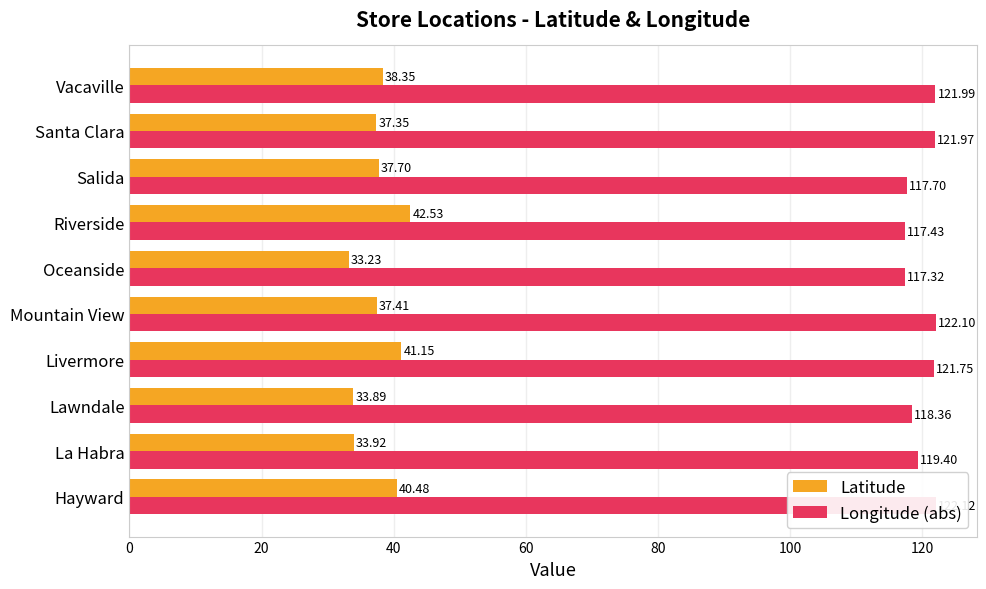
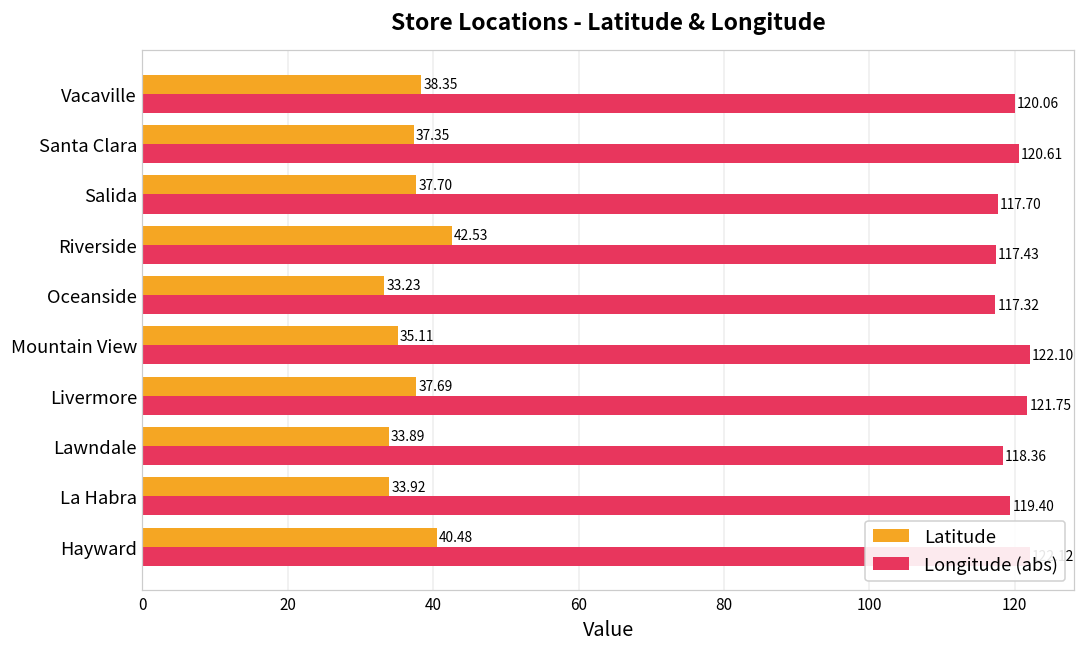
  {
    "Latitude": {
      "Vacaville": 38.35,
      "Santa Clara": 37.35,
      "Salida": 37.70,
      "Riverside": 42.53,
      "Oceanside": 33.23,
-     "Mountain View": 37.41,
-     "Livermore": 41.15,
+     "Mountain View": 35.11,
+     "Livermore": 37.69,
      "Lawndale": 33.89,
      "La Habra": 33.92,
      "Hayward": 40.48
    },
    "Longitude (abs)": {
-     "Vacaville": 121.99,
-     "Santa Clara": 121.97,
+     "Vacaville": 120.06,
+     "Santa Clara": 120.61,
      "Salida": 117.70,
      "Riverside": 117.43,
      "Oceanside": 117.32,
      "Mountain View": 122.10,
      "Livermore": 121.75,
      "Lawndale": 118.36,
      "La Habra": 119.40
    }
  }
